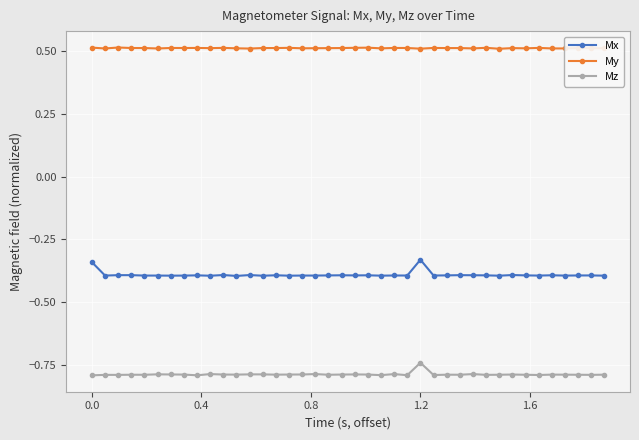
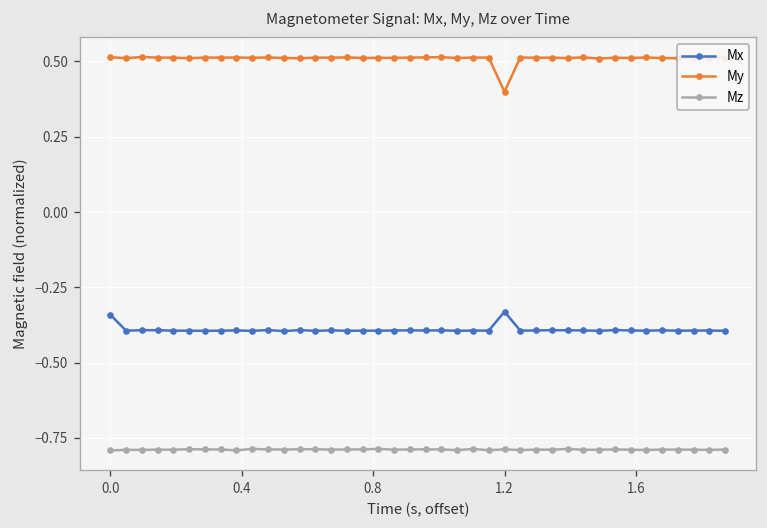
  {
    "Mx": {
      "0.0": -0.34,
      "1.2": -0.33
    },
    "My": {
      "0.0": 0.51,
-     "1.2": 0.51
+     "1.2": 0.40
    },
    "Mz": {
      "0.0": -0.79,
-     "1.2": -0.74
+     "1.2": -0.79
    }
  }
